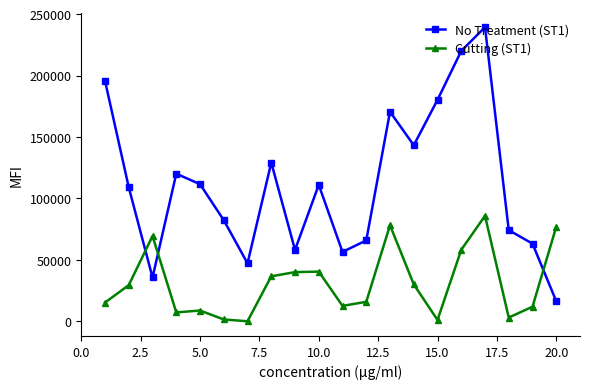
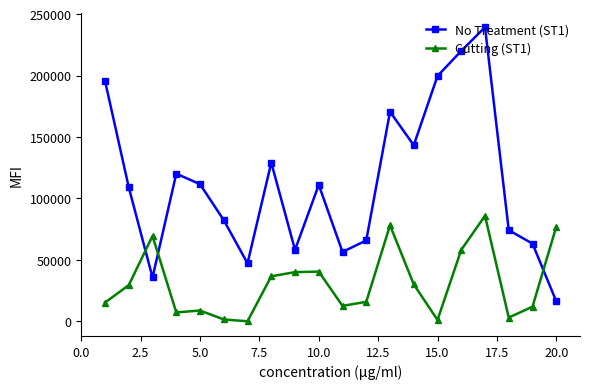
  {
    "No Treatment (ST1)": {
      "5.0": 112000,
      "10.0": 111000,
-     "15.0": 180000,
+     "15.0": 200000,
      "20.0": 16000
    },
    "Cutting (ST1)": {
      "5.0": 9000,
      "10.0": 40000,
      "15.0": 1000,
      "20.0": 77000
    }
  }
